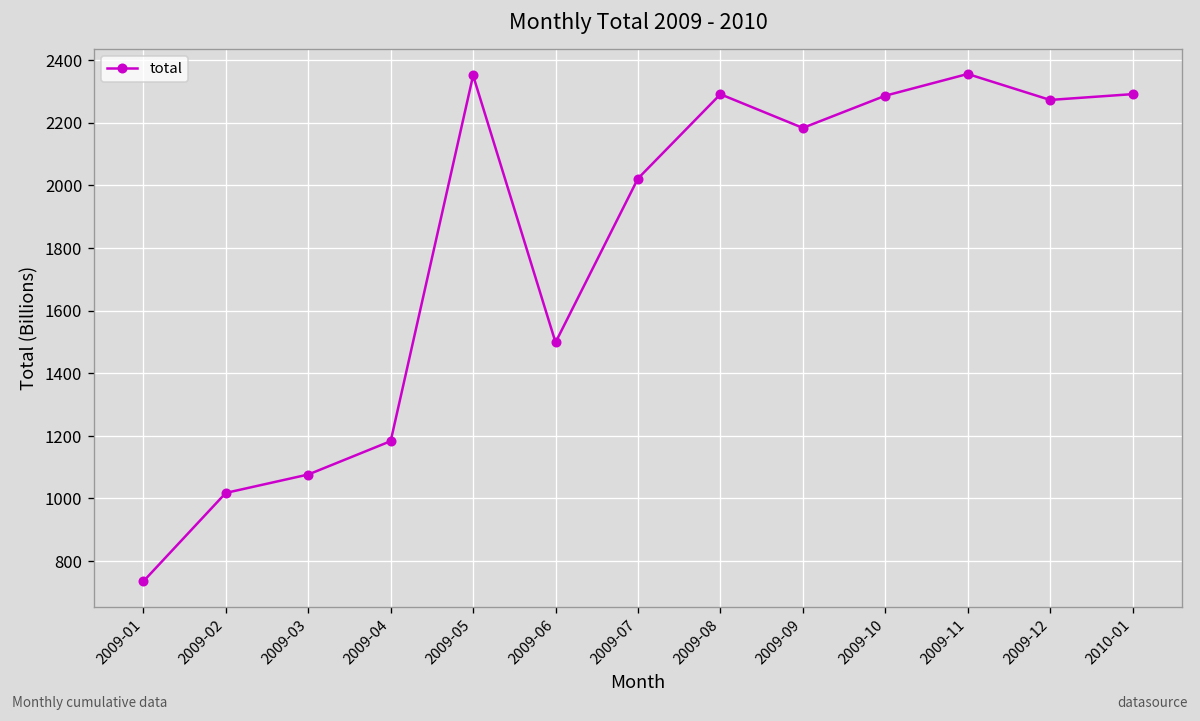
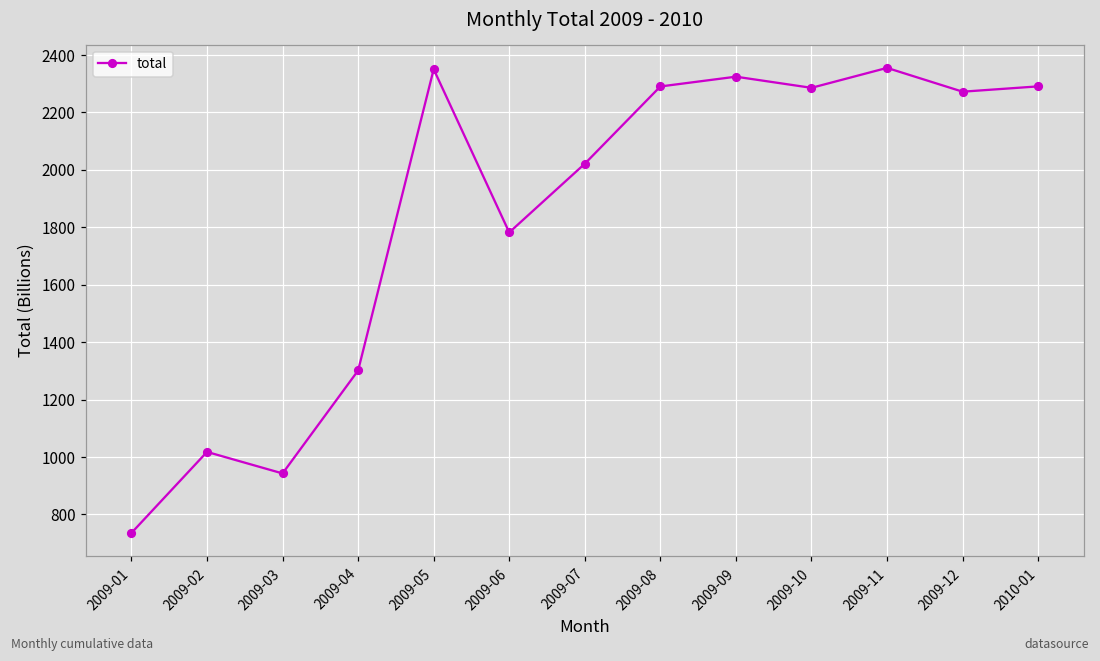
  {
    "2009-01": 740,
    "2009-02": 1020,
-   "2009-03": 1080,
-   "2009-04": 1180,
+   "2009-03": 940,
+   "2009-04": 1300,
    "2009-05": 2350,
-   "2009-06": 1500,
+   "2009-06": 1780,
    "2009-07": 2020,
    "2009-08": 2290,
-   "2009-09": 2180,
+   "2009-09": 2320,
    "2009-10": 2290,
    "2009-11": 2360,
    "2009-12": 2270,
    "2010-01": 2290
  }
